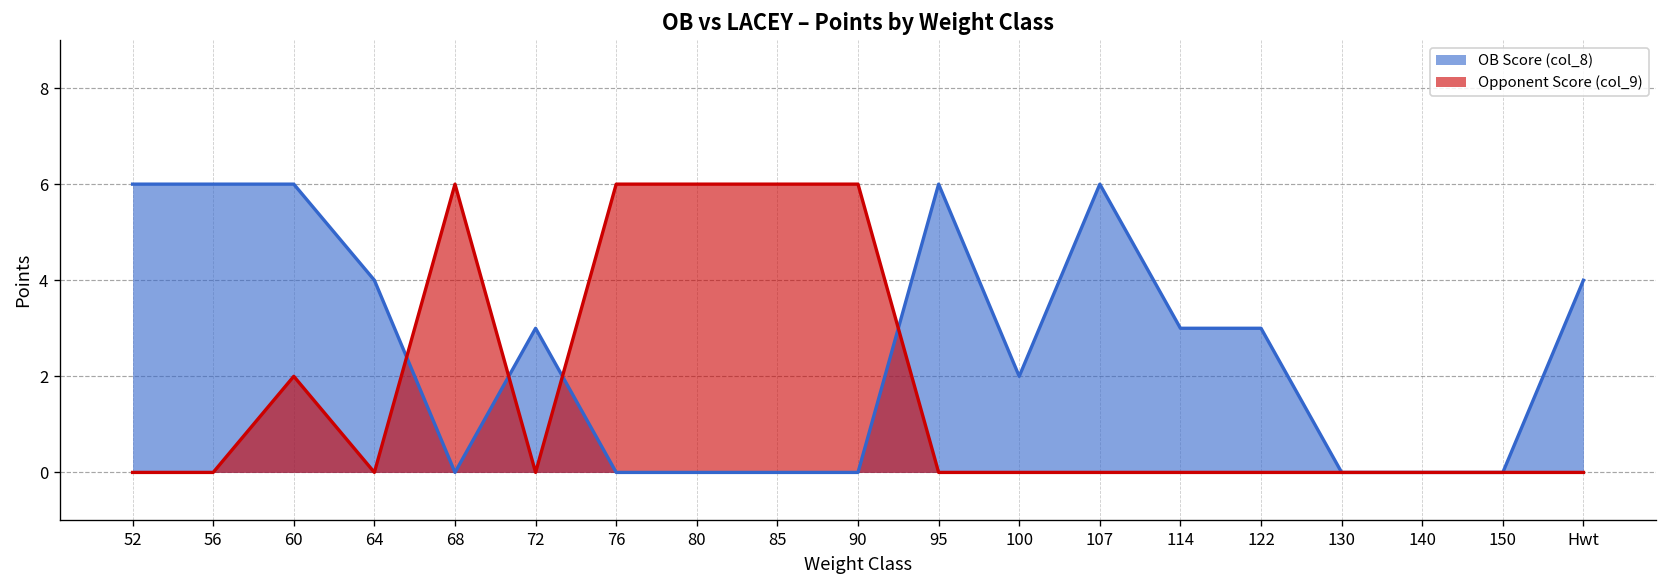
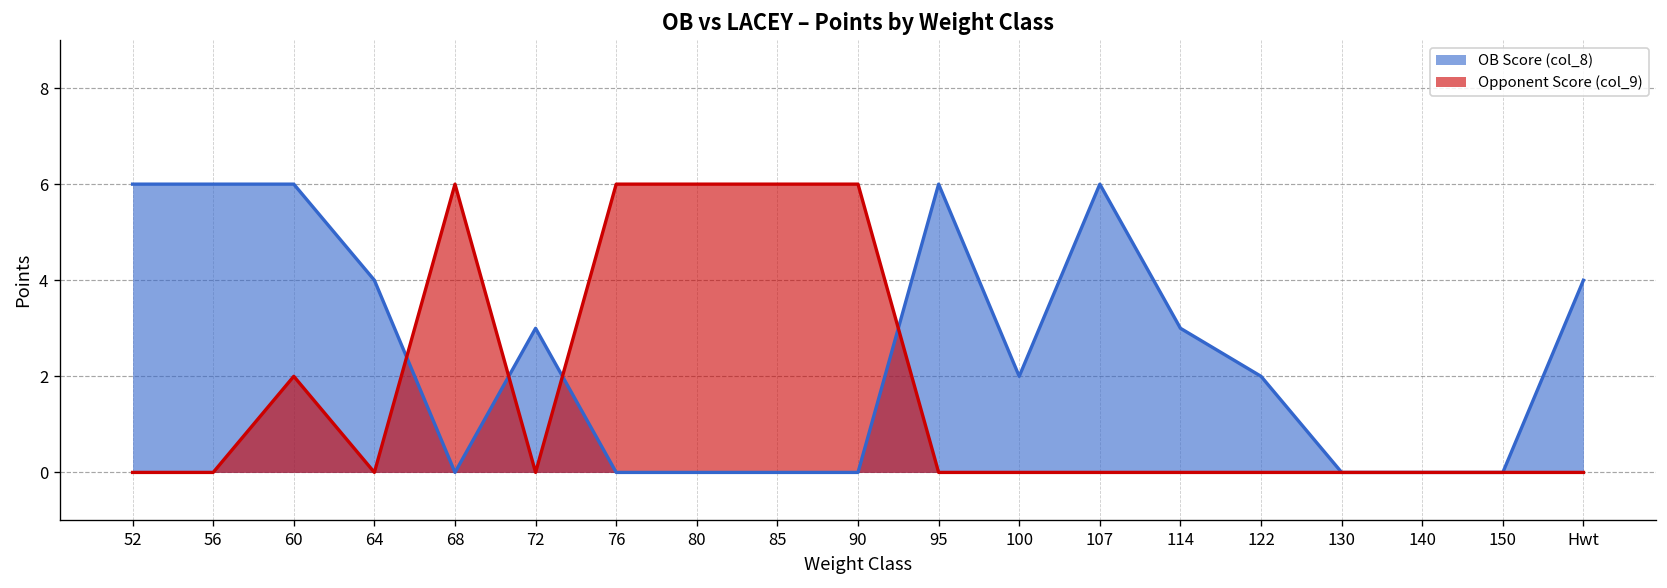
  {
    "OB Score (col_8)": {
      "52": 6,
      "56": 6,
      "60": 6,
      "64": 4,
      "68": 0,
      "72": 3,
      "76": 0,
      "80": 0,
      "85": 0,
      "90": 0,
      "95": 6,
      "100": 2,
      "107": 6,
      "114": 3,
-     "122": 3,
+     "122": 2,
      "Hwt": 4
    },
    "Opponent Score (col_9)": {
      "52": 0,
      "56": 0,
      "60": 2,
      "64": 0,
      "68": 6,
      "72": 0,
      "76": 6,
      "80": 6,
      "85": 6,
      "90": 6,
      "95": 0,
      "100": 0,
      "107": 0,
      "114": 0,
      "122": 0,
      "Hwt": 0
    }
  }
